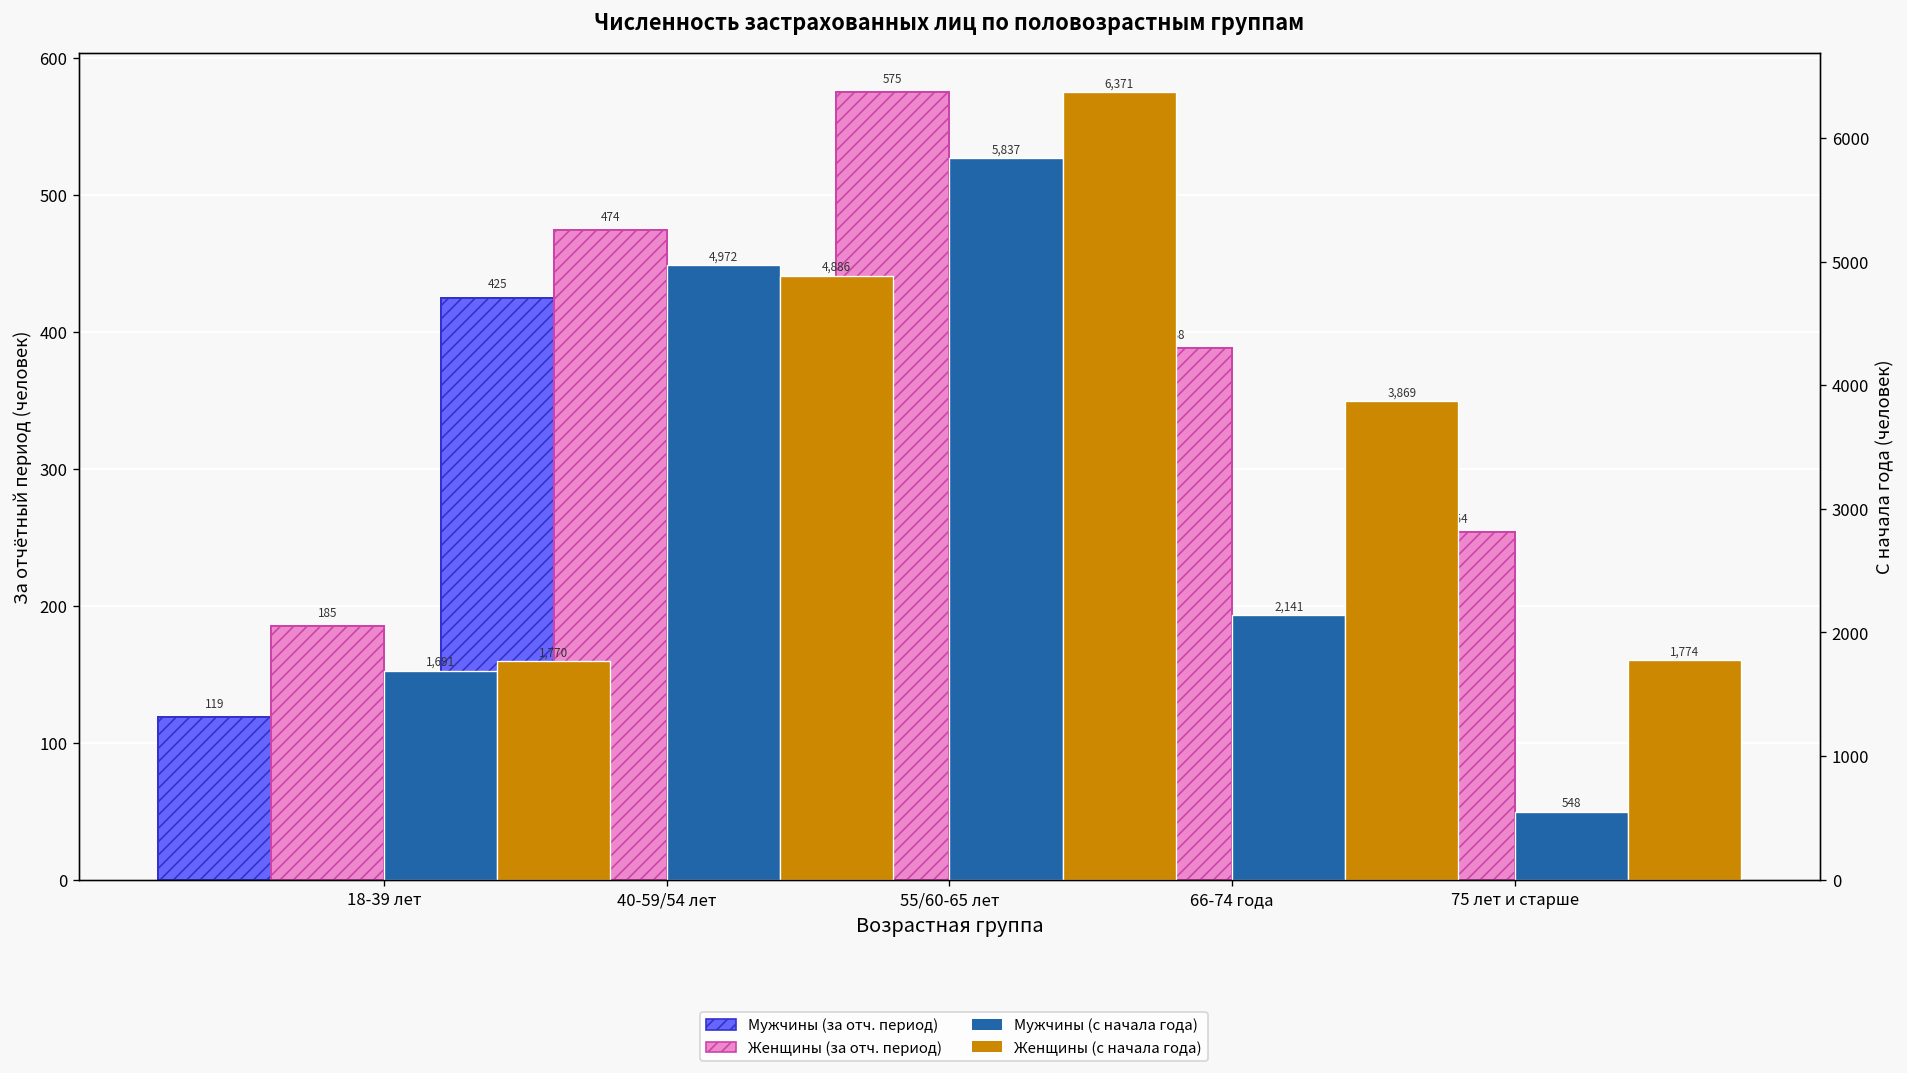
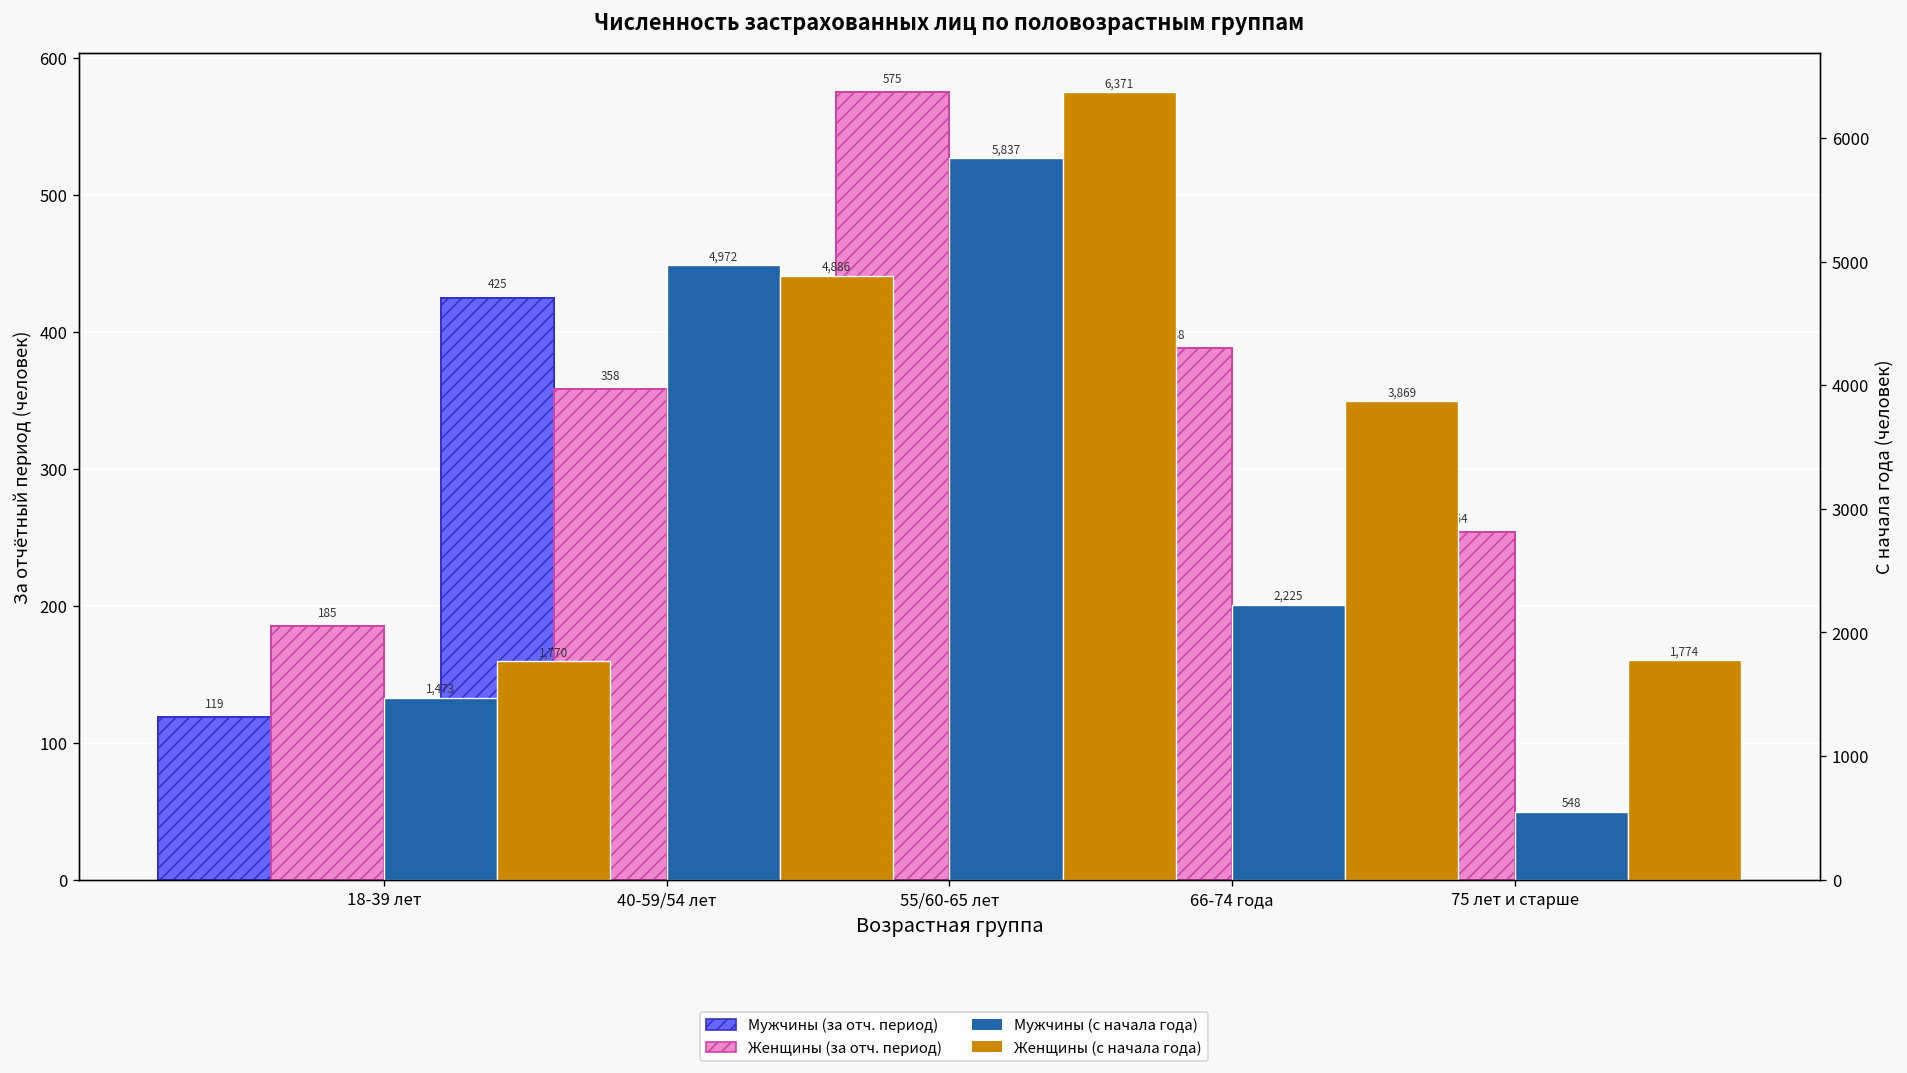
  {
    "Женщины (за отч. период)": {
      "18-39 лет": "185",
-     "40-59/54 лет": "474",
+     "40-59/54 лет": "358",
      "55/60-65 лет": "575",
      "66-74 года": "388",
      "75 лет и старше": "254"
    },
    "Мужчины (с начала года)": {
-     "18-39 лет": "1,691",
+     "18-39 лет": "1,473",
      "40-59/54 лет": "4,972",
      "55/60-65 лет": "5,837",
-     "66-74 года": "2,141",
+     "66-74 года": "2,225",
      "75 лет и старше": "548"
    }
  }
